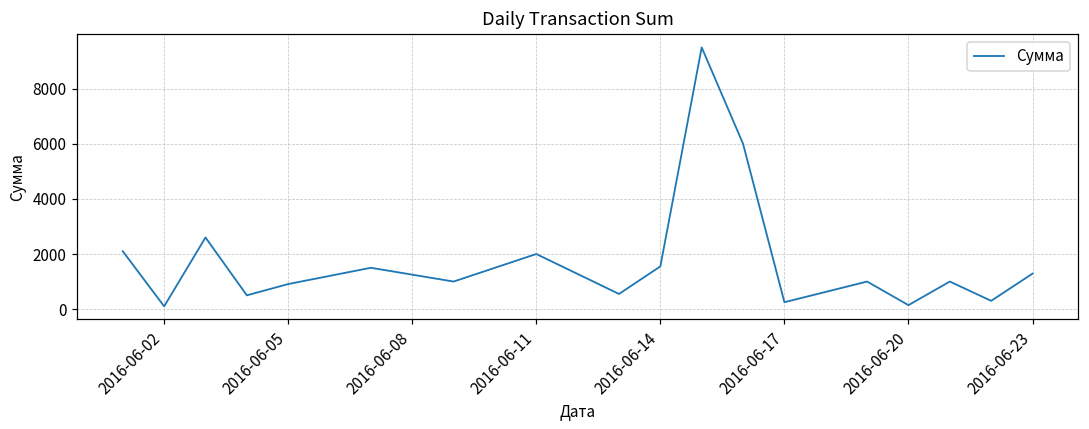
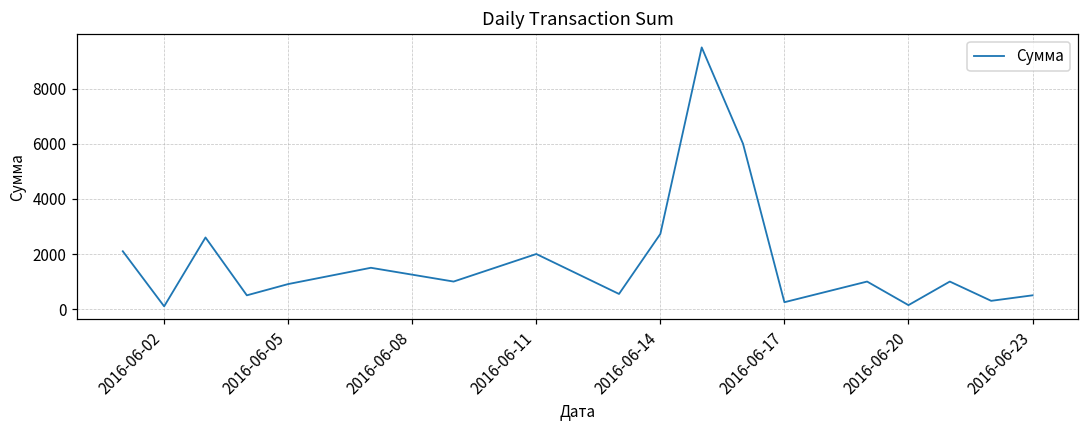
  {
    "2016-06-02": 100,
    "2016-06-05": 900,
    "2016-06-11": 2000,
-   "2016-06-14": 1600,
+   "2016-06-14": 2700,
    "2016-06-17": 300,
    "2016-06-20": 100,
-   "2016-06-23": 1300
+   "2016-06-23": 500
  }
